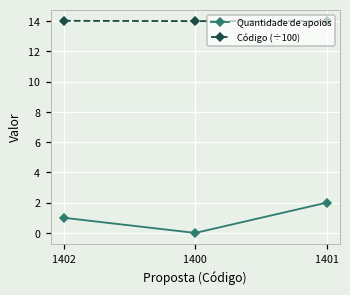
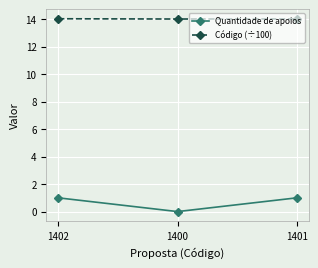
  {
    "Quantidade de apoios": {
      "1402": 1,
      "1400": 0,
-     "1401": 2
+     "1401": 1
    },
    "Código (÷100)": {
      "1402": 14,
      "1400": 14
    }
  }
